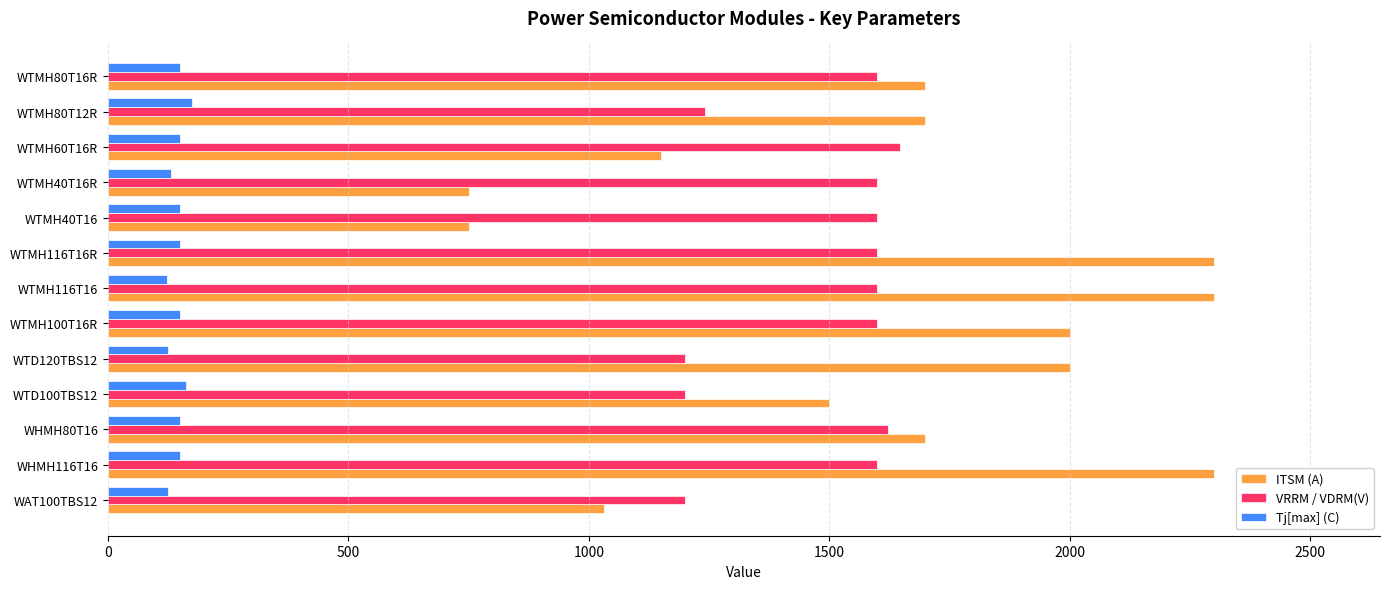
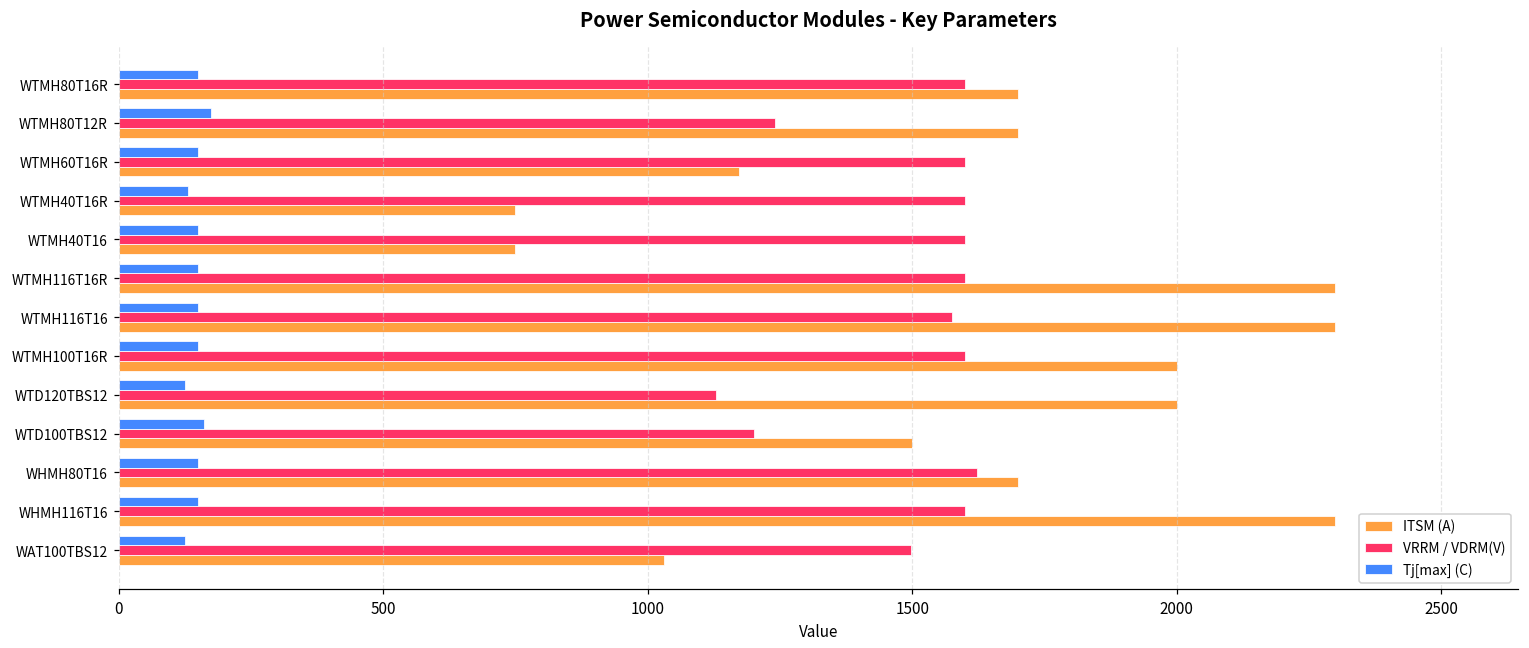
  {
    "ITSM (A)": {
      "WTMH80T16R": 1700,
      "WTMH80T12R": 1700,
-     "WTMH60T16R": 1150,
+     "WTMH60T16R": 1170,
      "WTMH40T16R": 750,
      "WTMH40T16": 750,
      "WTMH116T16R": 2300,
      "WTMH116T16": 2300,
      "WTMH100T16R": 2000,
      "WTD120TBS12": 2000,
      "WTD100TBS12": 1500,
      "WHMH80T16": 1700,
      "WHMH116T16": 2300,
      "WAT100TBS12": 1030
    },
    "VRRM / VDRM(V)": {
      "WTMH80T16R": 1600,
      "WTMH80T12R": 1240,
-     "WTMH60T16R": 1650,
+     "WTMH60T16R": 1600,
      "WTMH40T16R": 1600,
      "WTMH40T16": 1600,
      "WTMH116T16R": 1600,
-     "WTMH116T16": 1600,
+     "WTMH116T16": 1580,
      "WTMH100T16R": 1600,
-     "WTD120TBS12": 1200,
+     "WTD120TBS12": 1130,
      "WTD100TBS12": 1200,
      "WHMH80T16": 1620,
      "WHMH116T16": 1600,
-     "WAT100TBS12": 1200
+     "WAT100TBS12": 1500
    },
    "Tj[max] (C)": {
      "WTMH80T16R": 150,
      "WTMH80T12R": 180,
      "WTMH60T16R": 150,
      "WTMH40T16R": 130,
      "WTMH40T16": 150,
      "WTMH116T16R": 150,
-     "WTMH116T16": 120,
+     "WTMH116T16": 150,
      "WTMH100T16R": 150,
      "WTD120TBS12": 130,
      "WTD100TBS12": 160,
      "WHMH80T16": 150,
      "WHMH116T16": 150,
      "WAT100TBS12": 130
    }
  }
